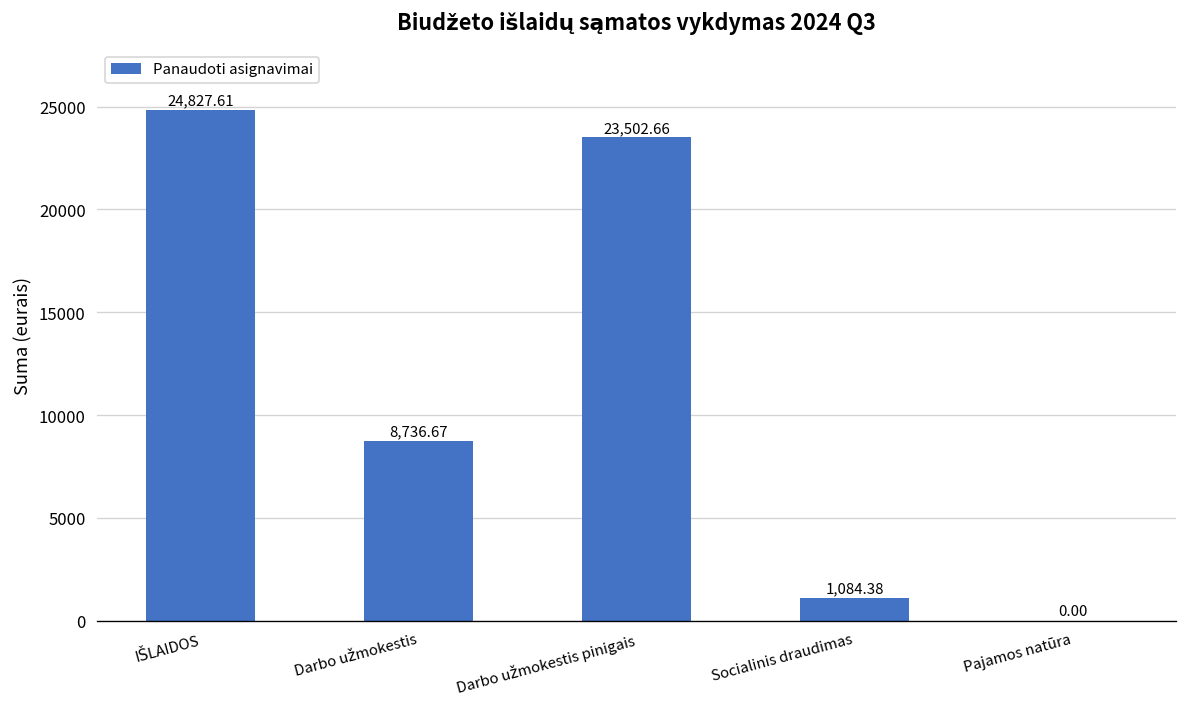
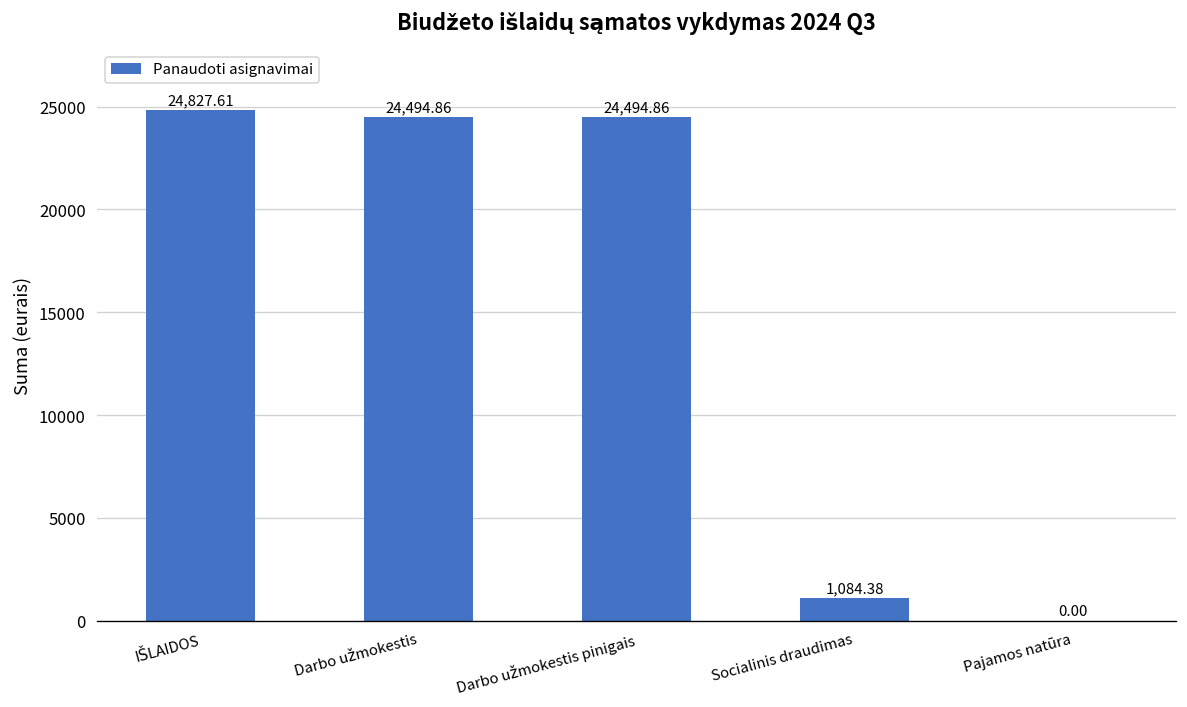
  {
    "IŠLAIDOS": "24,827.61",
-   "Darbo užmokestis": "8,736.67",
-   "Darbo užmokestis pinigais": "23,502.66",
+   "Darbo užmokestis": "24,494.86",
+   "Darbo užmokestis pinigais": "24,494.86",
    "Socialinis draudimas": "1,084.38",
    "Pajamos natūra": "0.00"
  }
